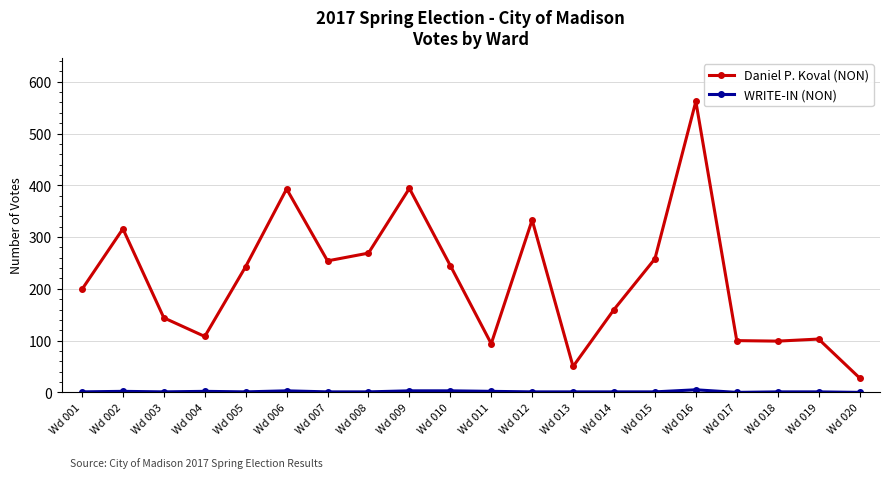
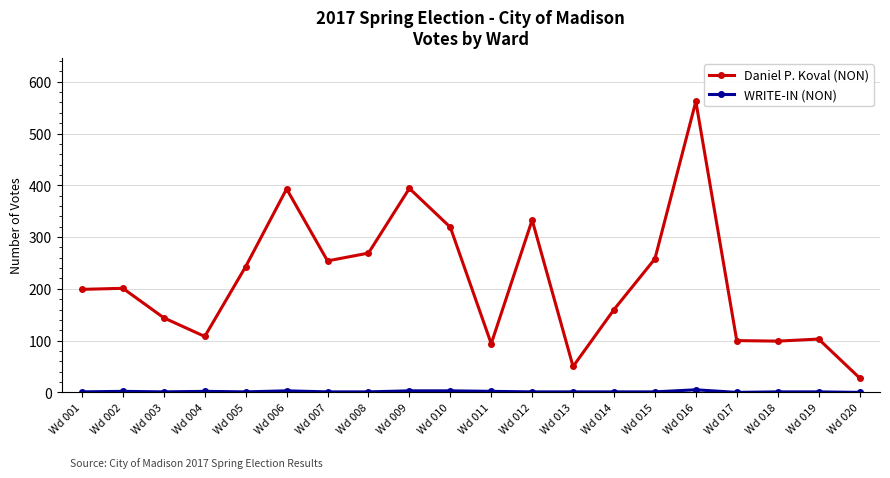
  {
    "Daniel P. Koval (NON)": {
      "Wd 001": 200,
-     "Wd 002": 320,
+     "Wd 002": 200,
      "Wd 003": 140,
      "Wd 004": 110,
      "Wd 005": 240,
      "Wd 006": 390,
      "Wd 007": 250,
      "Wd 008": 270,
      "Wd 009": 390,
-     "Wd 010": 250,
+     "Wd 010": 320,
      "Wd 011": 90,
      "Wd 012": 330,
      "Wd 013": 50,
      "Wd 014": 160,
      "Wd 015": 260,
      "Wd 016": 560,
      "Wd 017": 100,
      "Wd 018": 100,
      "Wd 019": 100,
      "Wd 020": 30
    },
    "WRITE-IN (NON)": {
      "Wd 001": 0,
      "Wd 002": 0,
      "Wd 003": 0,
      "Wd 004": 0,
      "Wd 005": 0,
      "Wd 006": 0,
      "Wd 007": 0,
      "Wd 008": 0,
      "Wd 009": 0,
      "Wd 010": 0,
      "Wd 011": 0,
      "Wd 012": 0,
      "Wd 013": 0,
      "Wd 014": 0,
      "Wd 015": 0,
      "Wd 016": 10,
      "Wd 017": 0,
      "Wd 018": 0,
      "Wd 019": 0,
      "Wd 020": 0
    }
  }
